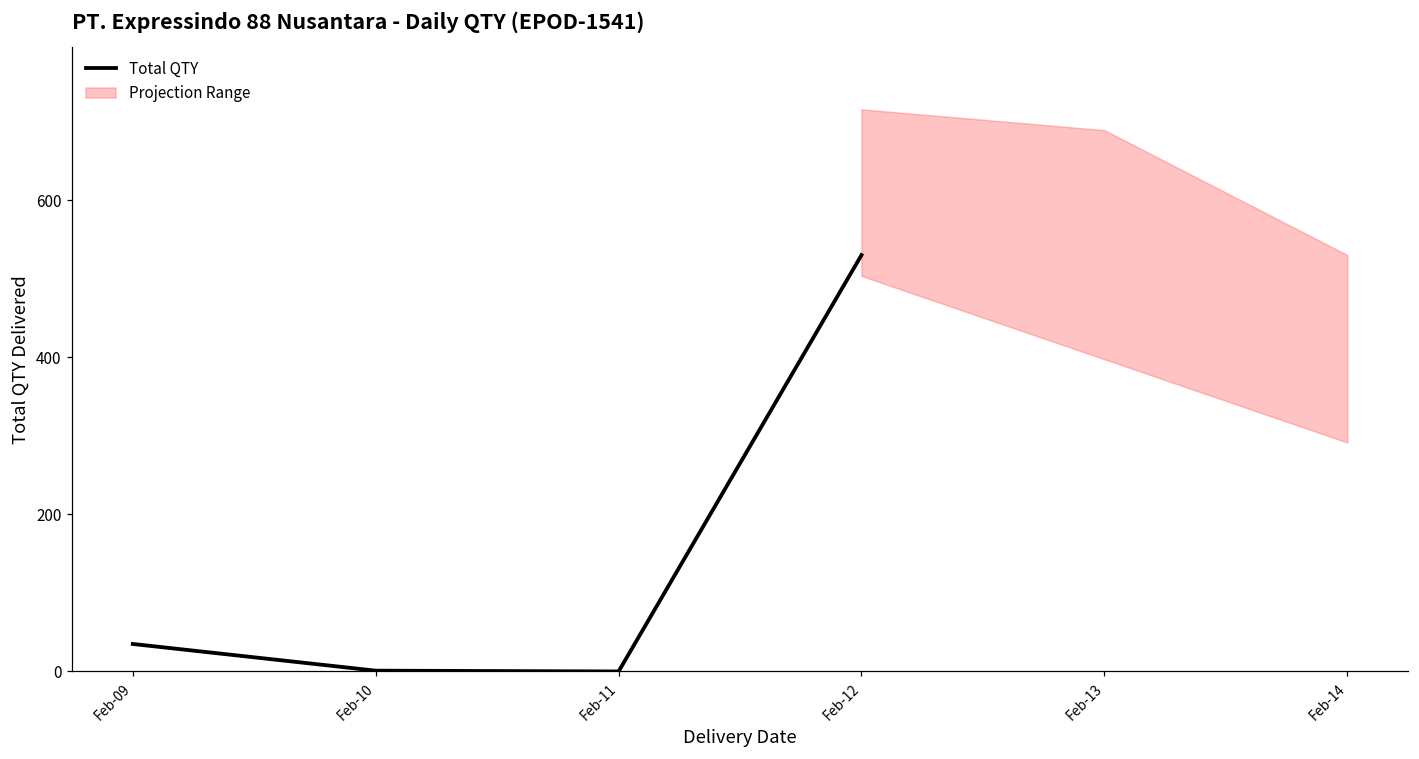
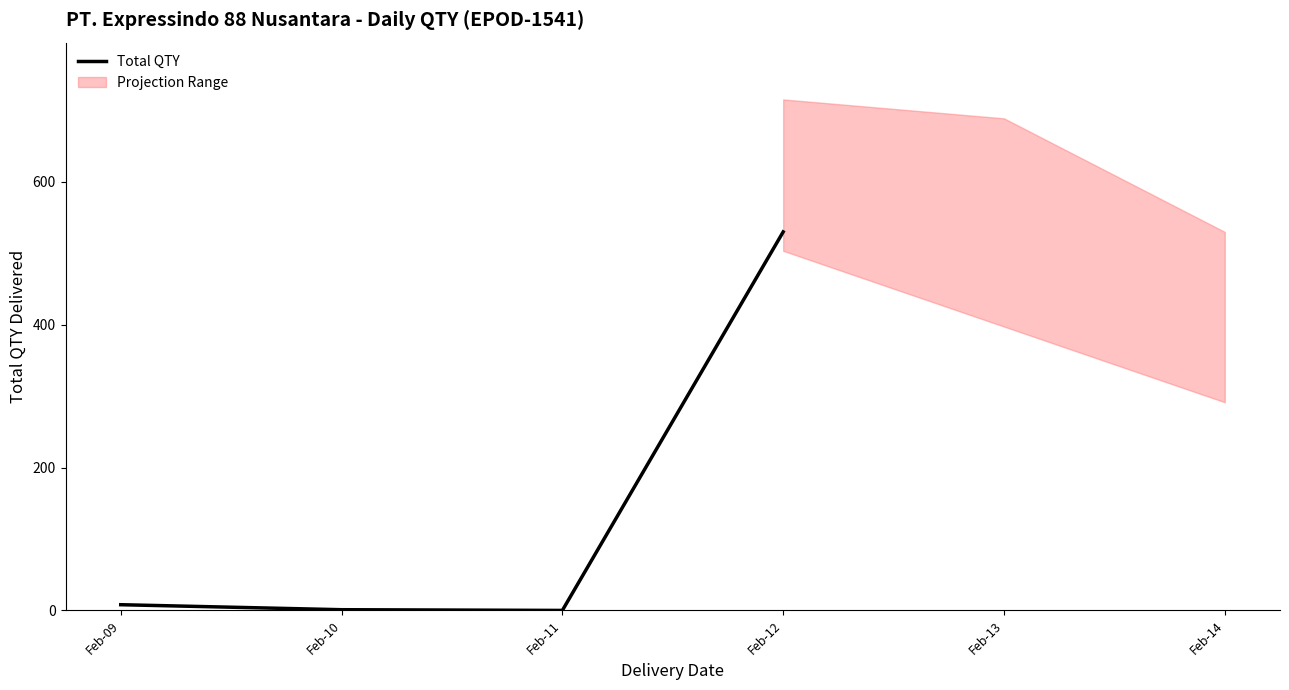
  {
    "Total QTY": {
-     "Feb-09": 40,
+     "Feb-09": 10,
      "Feb-10": 0,
      "Feb-11": 0,
      "Feb-12": 530
    }
  }
